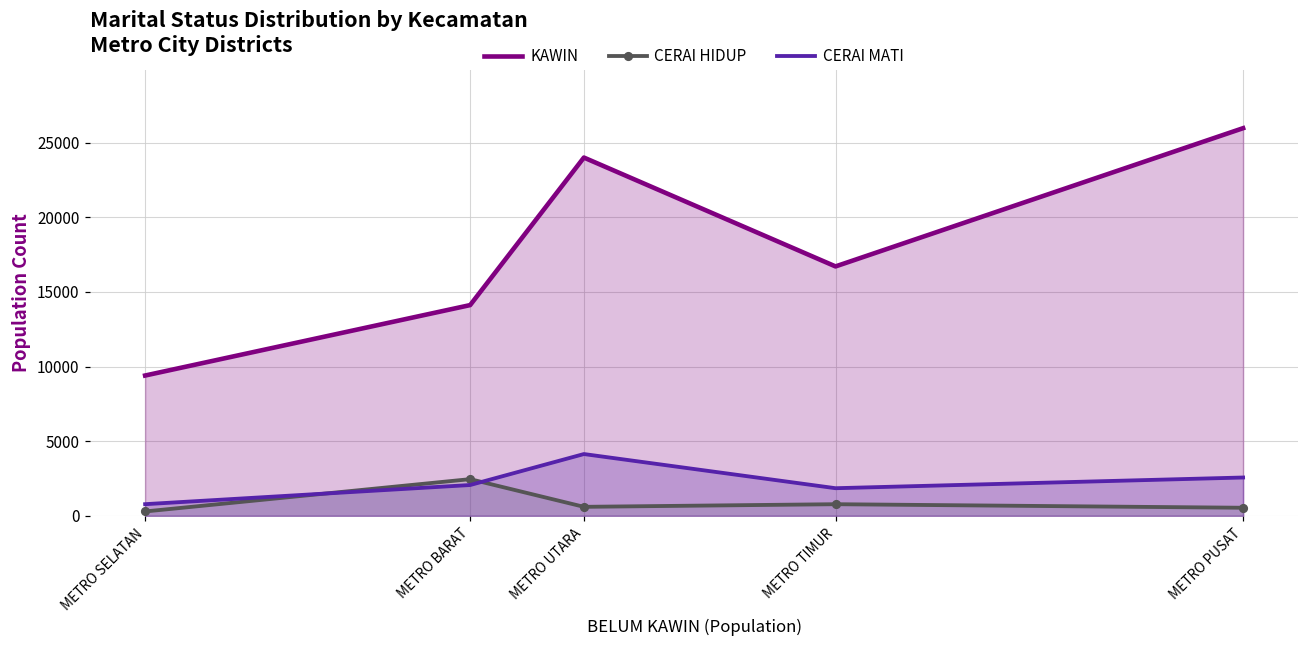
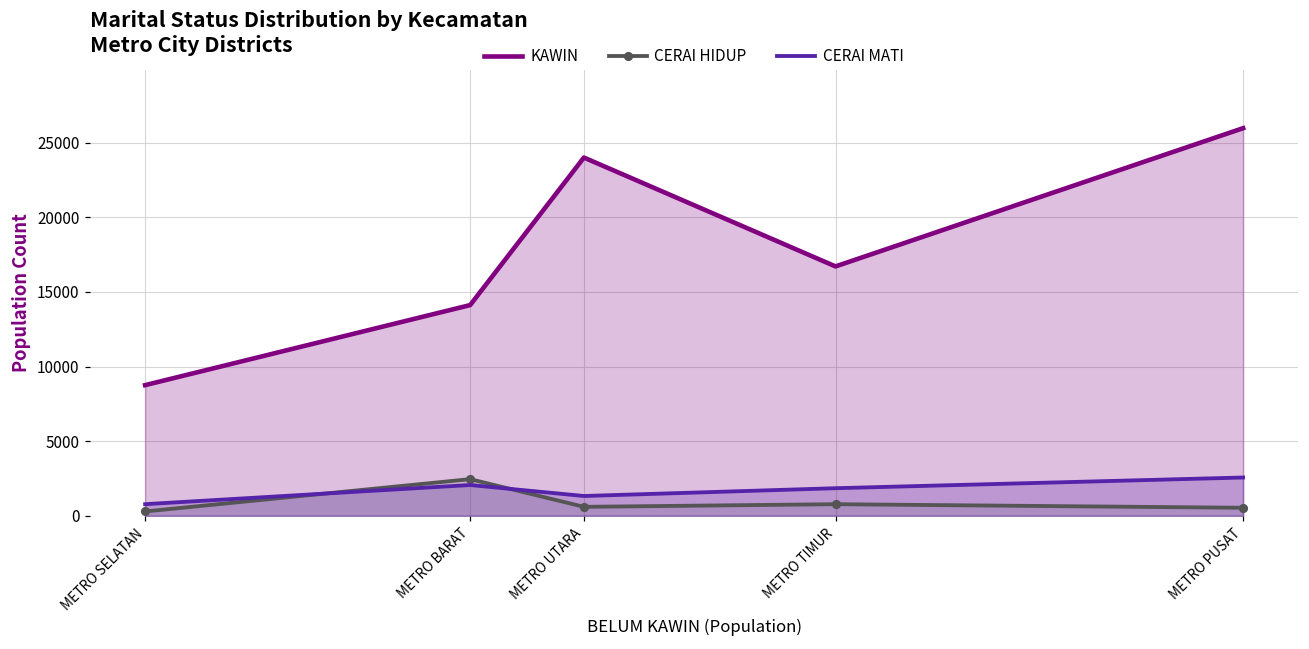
  {
    "KAWIN": {
-     "METRO SELATAN": 9400,
+     "METRO SELATAN": 8800,
      "METRO BARAT": 14100,
      "METRO UTARA": 24000,
      "METRO TIMUR": 16700,
      "METRO PUSAT": 26000
    },
    "CERAI HIDUP": {
      "METRO SELATAN": 300,
      "METRO BARAT": 2500,
      "METRO UTARA": 600,
      "METRO TIMUR": 800,
      "METRO PUSAT": 500
    },
    "CERAI MATI": {
      "METRO SELATAN": 800,
      "METRO BARAT": 2100,
-     "METRO UTARA": 4100,
+     "METRO UTARA": 1300,
      "METRO TIMUR": 1800,
      "METRO PUSAT": 2600
    }
  }
